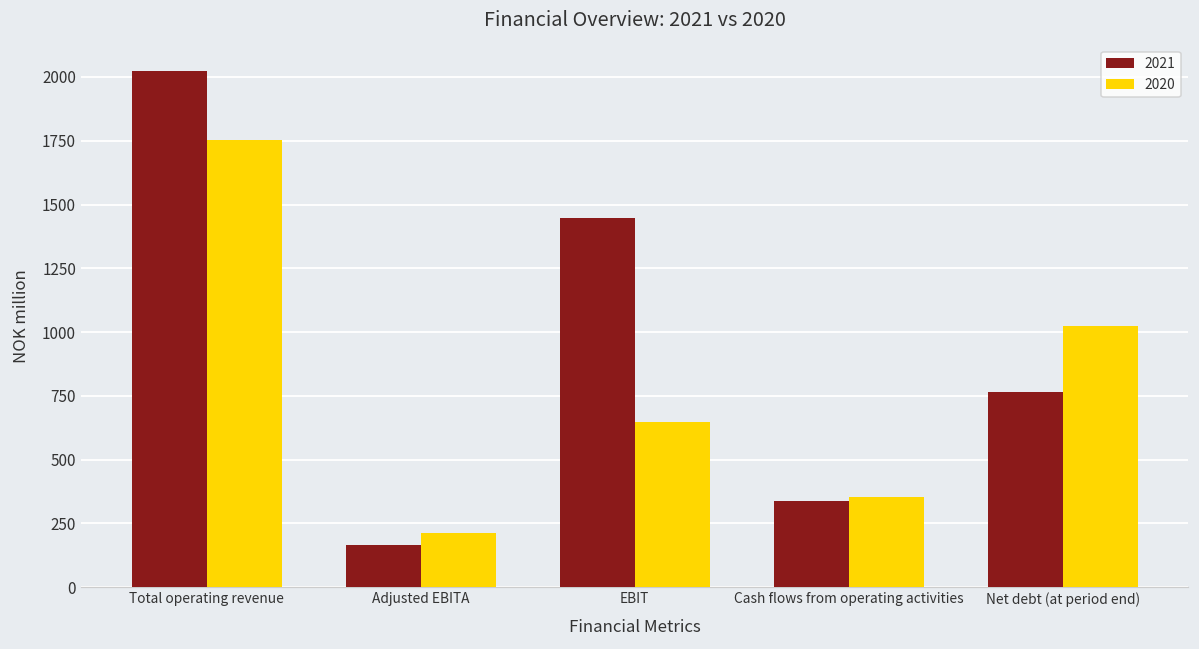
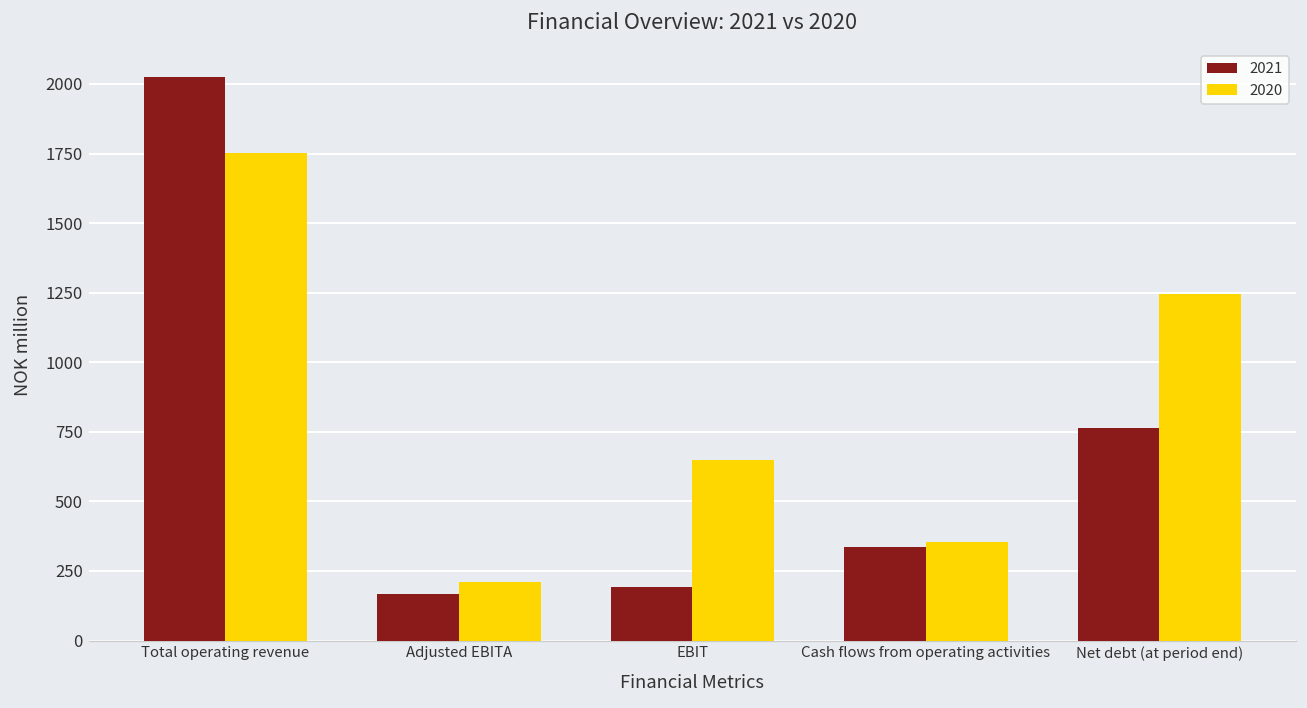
  {
    "2021": {
      "Total operating revenue": 2030,
      "Adjusted EBITA": 170,
-     "EBIT": 1450,
+     "EBIT": 190,
      "Cash flows from operating activities": 340,
      "Net debt (at period end)": 760
    },
    "2020": {
      "Total operating revenue": 1750,
      "Adjusted EBITA": 210,
      "EBIT": 650,
      "Cash flows from operating activities": 350,
-     "Net debt (at period end)": 1020
+     "Net debt (at period end)": 1250
    }
  }
